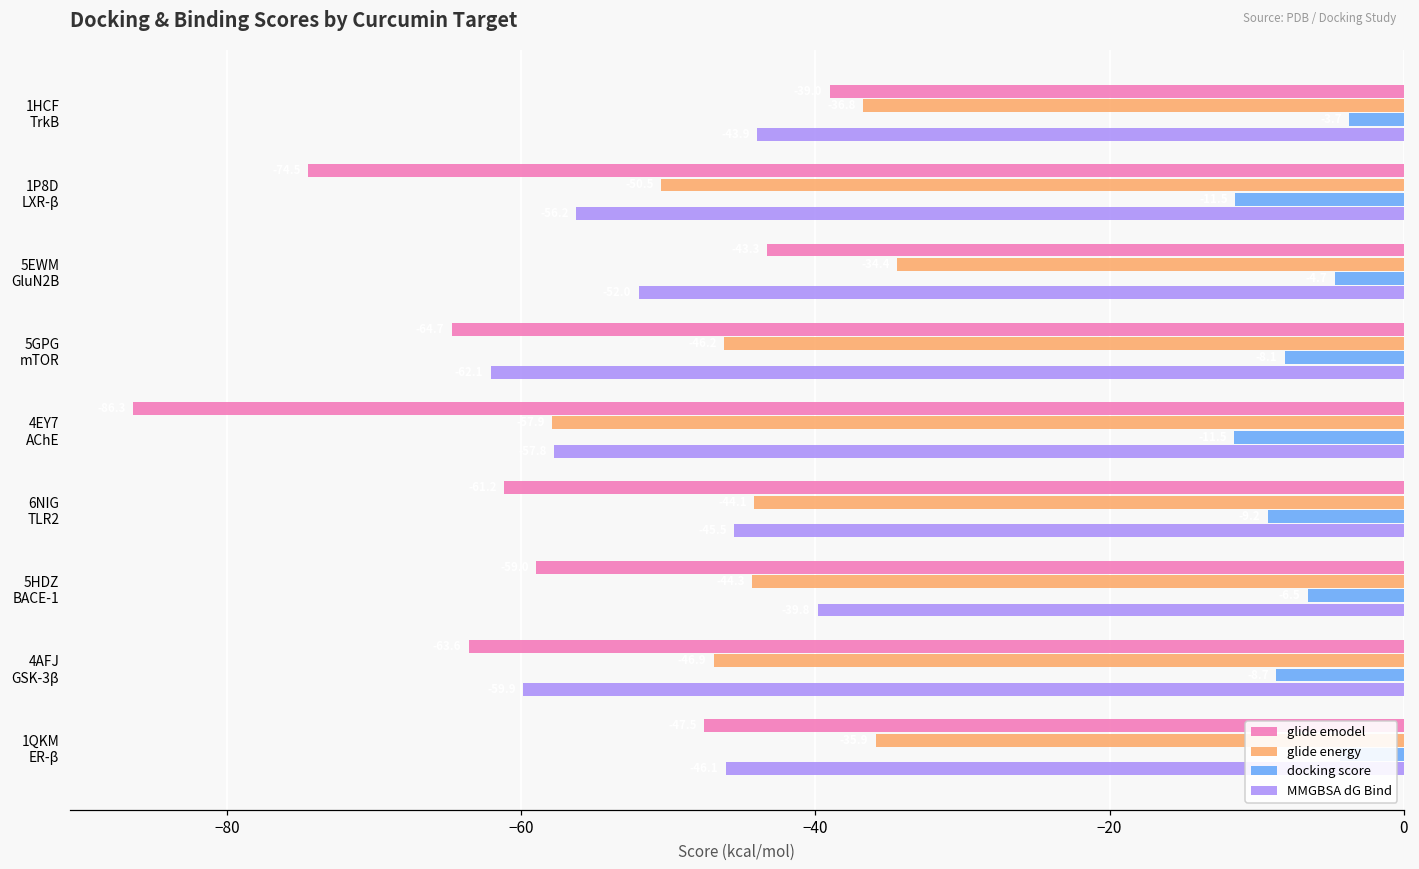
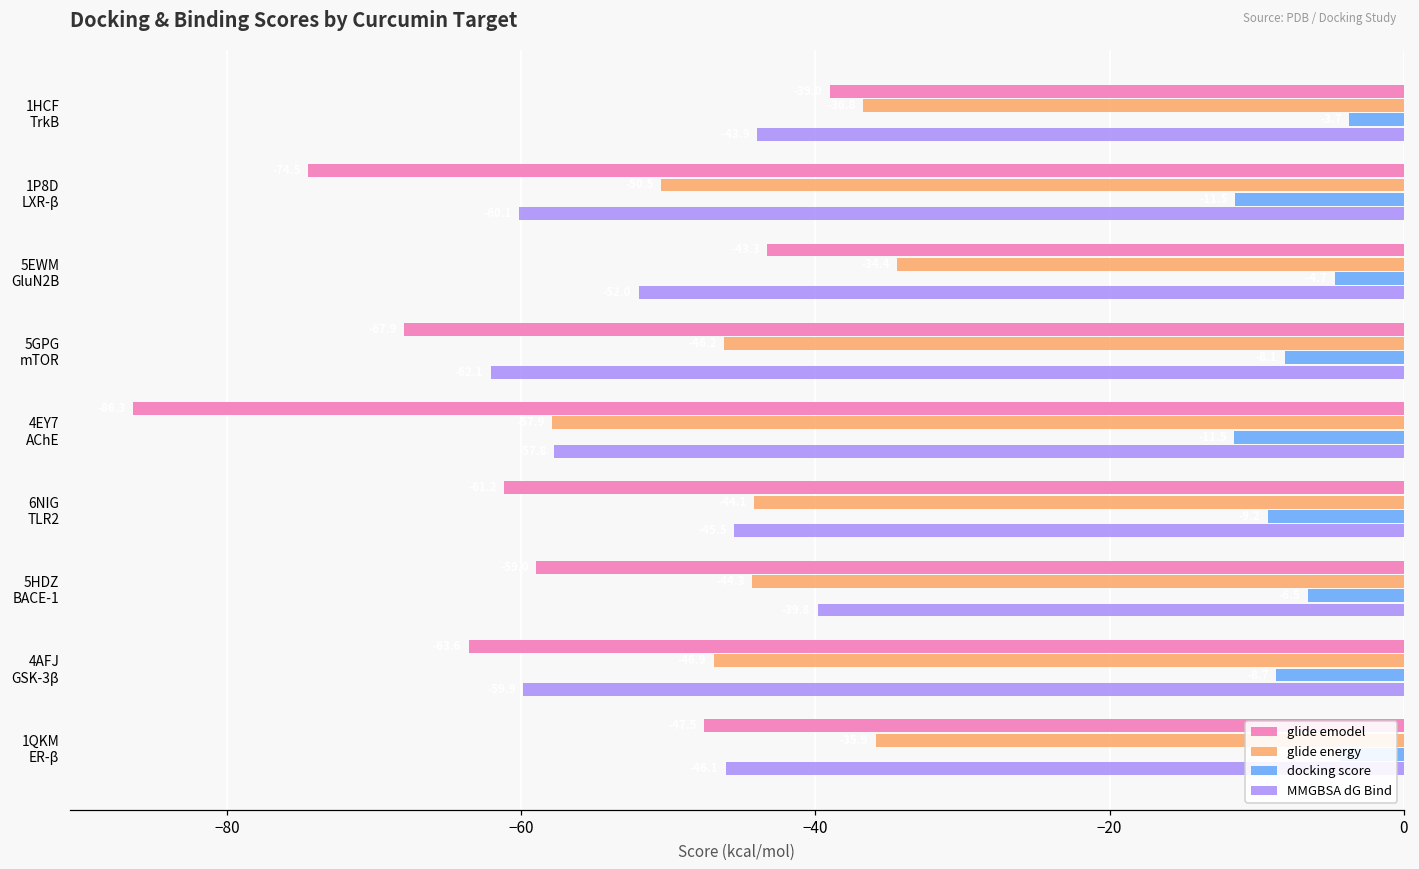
  {
    "glide emodel": {
      "1HCF TrkB": -39.0,
      "1P8D LXR-β": -74.5,
      "5EWM GluN2B": -43.3,
-     "5GPG mTOR": -64.7,
+     "5GPG mTOR": -67.9,
      "4EY7 AChE": -86.3,
      "6NIG TLR2": -61.2,
      "5HDZ BACE-1": -59.0,
      "4AFJ GSK-3β": -63.6,
      "1QKM ER-β": -47.5
    },
    "glide energy": {
      "1HCF TrkB": -36.8,
      "1P8D LXR-β": -50.5,
      "5EWM GluN2B": -34.4,
      "5GPG mTOR": -46.2,
      "4EY7 AChE": -57.9,
      "6NIG TLR2": -44.1,
      "5HDZ BACE-1": -44.3,
      "4AFJ GSK-3β": -46.9,
      "1QKM ER-β": -35.9
    },
    "docking score": {
      "1HCF TrkB": -3.7,
      "1P8D LXR-β": -11.5,
      "5EWM GluN2B": -4.7,
      "5GPG mTOR": -8.1,
      "4EY7 AChE": -11.5,
      "6NIG TLR2": -9.2,
      "5HDZ BACE-1": -6.5,
      "4AFJ GSK-3β": -8.7
    },
    "MMGBSA dG Bind": {
      "1HCF TrkB": -43.9,
-     "1P8D LXR-β": -56.3,
+     "1P8D LXR-β": -60.1,
      "5EWM GluN2B": -52.0,
      "5GPG mTOR": -62.1,
      "4EY7 AChE": -57.8,
      "6NIG TLR2": -45.5,
      "5HDZ BACE-1": -39.8,
      "4AFJ GSK-3β": -59.9,
      "1QKM ER-β": -46.1
    }
  }
